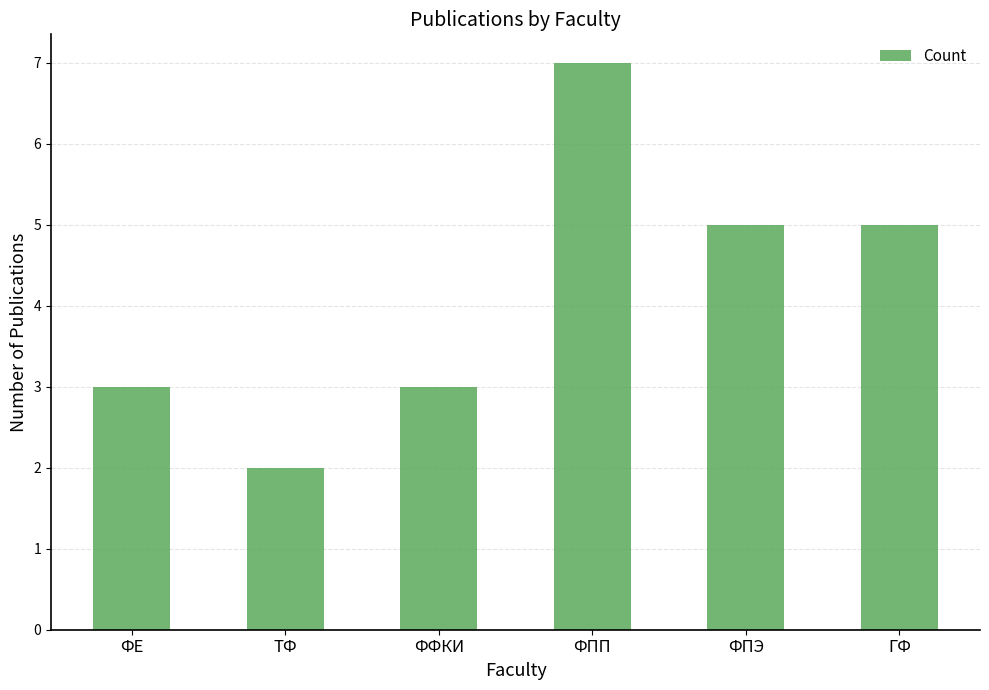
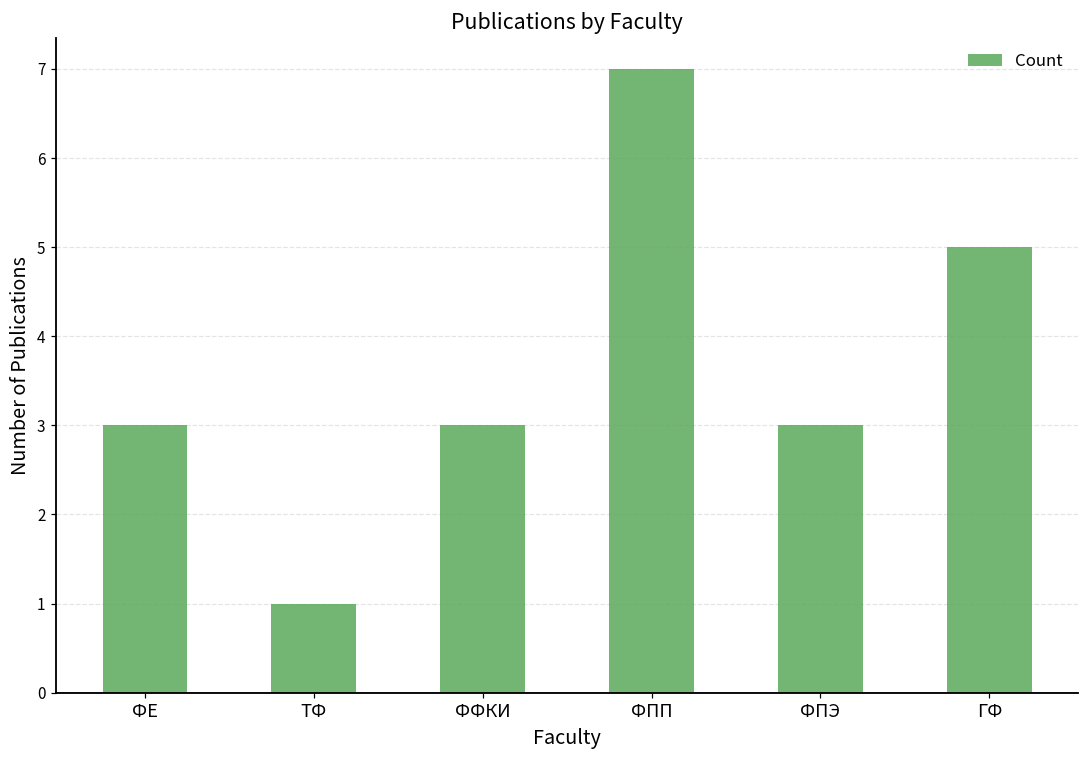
  {
    "ФЕ": 3,
-   "ТФ": 2,
+   "ТФ": 1,
    "ФФКИ": 3,
    "ФПП": 7,
-   "ФПЭ": 5,
+   "ФПЭ": 3,
    "ГФ": 5
  }
